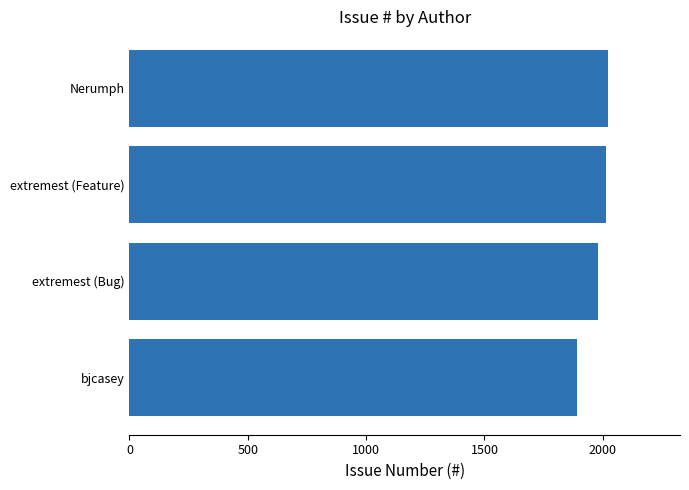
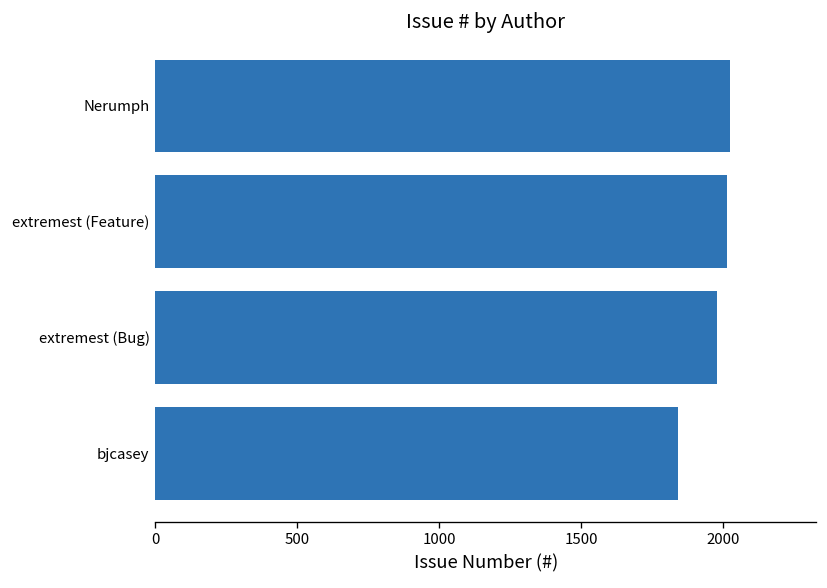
  {
    "Nerumph": 2020,
    "extremest (Feature)": 2010,
    "extremest (Bug)": 1980,
-   "bjcasey": 1890
+   "bjcasey": 1840
  }
